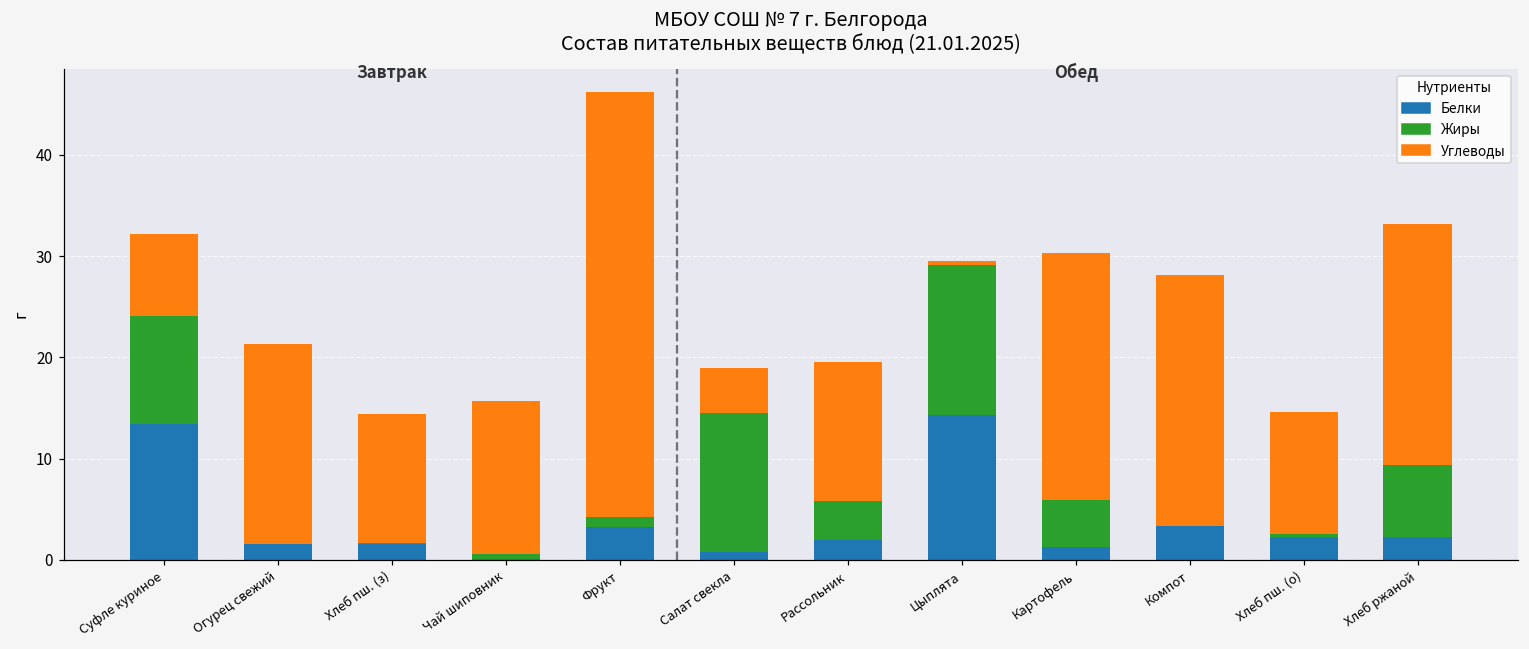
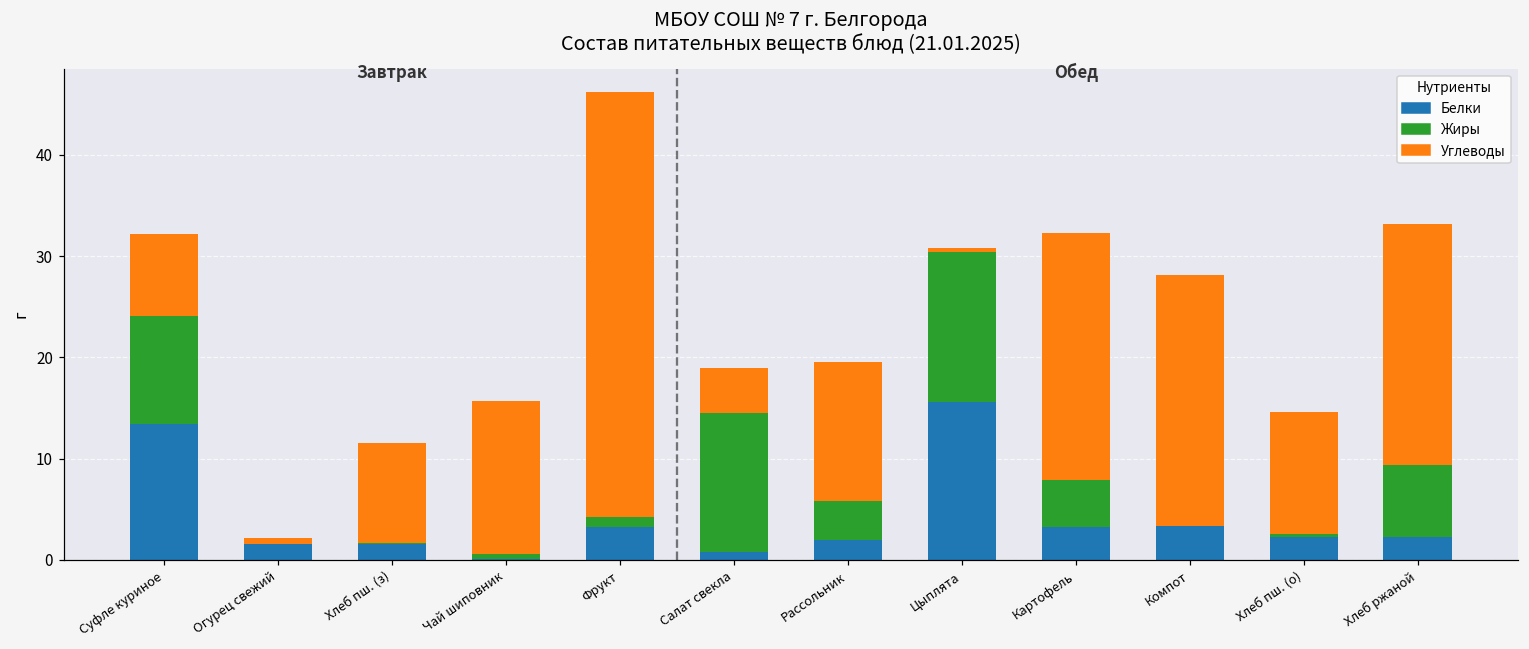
  {
    "Белки": {
      "Суфле куриное": 13,
      "Огурец свежий": 2,
      "Хлеб пш. (з)": 2,
      "Фрукт": 3,
      "Салат свекла": 1,
      "Рассольник": 2,
-     "Цыплята": 14,
-     "Картофель": 1,
+     "Цыплята": 16,
+     "Картофель": 3,
      "Компот": 3,
      "Хлеб пш. (о)": 2,
      "Хлеб ржаной": 2
    },
    "Жиры": {
      "Суфле куриное": 11,
      "Чай шиповник": 0,
      "Фрукт": 1,
      "Салат свекла": 14,
      "Рассольник": 4,
      "Цыплята": 15,
      "Картофель": 5,
      "Компот": 0,
      "Хлеб ржаной": 7
    },
    "Углеводы": {
      "Суфле куриное": 8,
-     "Огурец свежий": 20,
-     "Хлеб пш. (з)": 13,
+     "Огурец свежий": 1,
+     "Хлеб пш. (з)": 10,
      "Чай шиповник": 15,
      "Фрукт": 42,
      "Салат свекла": 4,
      "Рассольник": 14,
      "Цыплята": 0,
      "Картофель": 24,
      "Компот": 25,
      "Хлеб пш. (о)": 12,
      "Хлеб ржаной": 24
    }
  }
